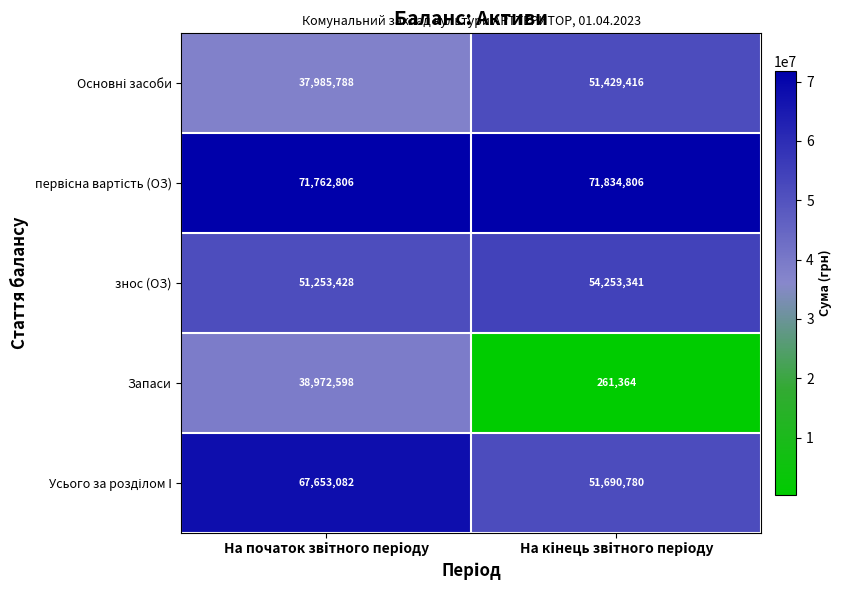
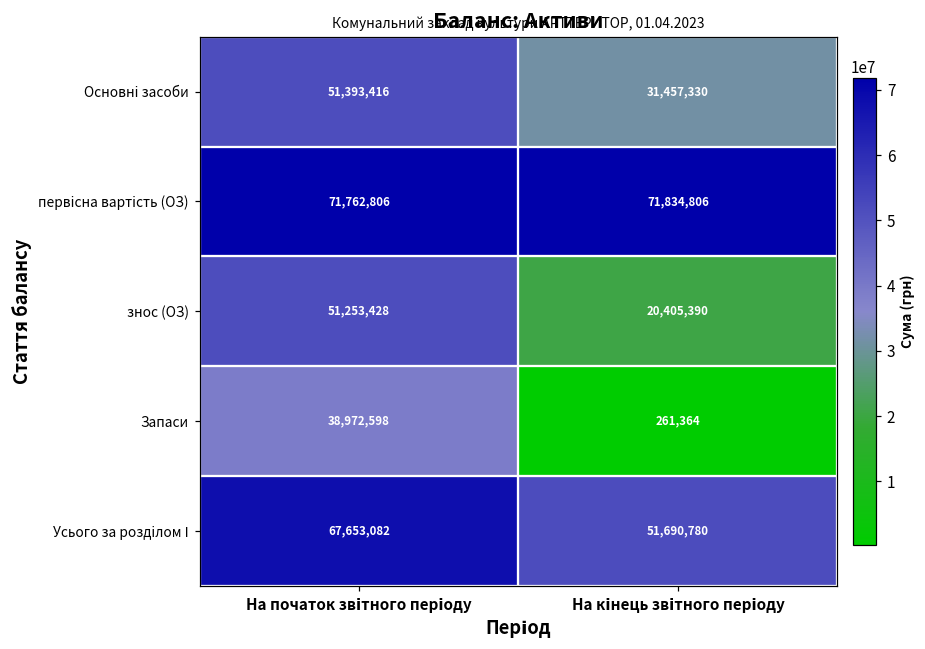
  {
    "Основні засоби": {
-     "На початок звітного періоду": "37,985,788",
-     "На кінець звітного періоду": "51,429,416"
+     "На початок звітного періоду": "51,393,416",
+     "На кінець звітного періоду": "31,457,330"
    },
    "первісна вартість (ОЗ)": {
      "На початок звітного періоду": "71,762,806",
      "На кінець звітного періоду": "71,834,806"
    },
    "знос (ОЗ)": {
      "На початок звітного періоду": "51,253,428",
-     "На кінець звітного періоду": "54,253,341"
+     "На кінець звітного періоду": "20,405,390"
    },
    "Запаси": {
      "На початок звітного періоду": "38,972,598",
      "На кінець звітного періоду": "261,364"
    },
    "Усього за розділом І": {
      "На початок звітного періоду": "67,653,082",
      "На кінець звітного періоду": "51,690,780"
    }
  }
